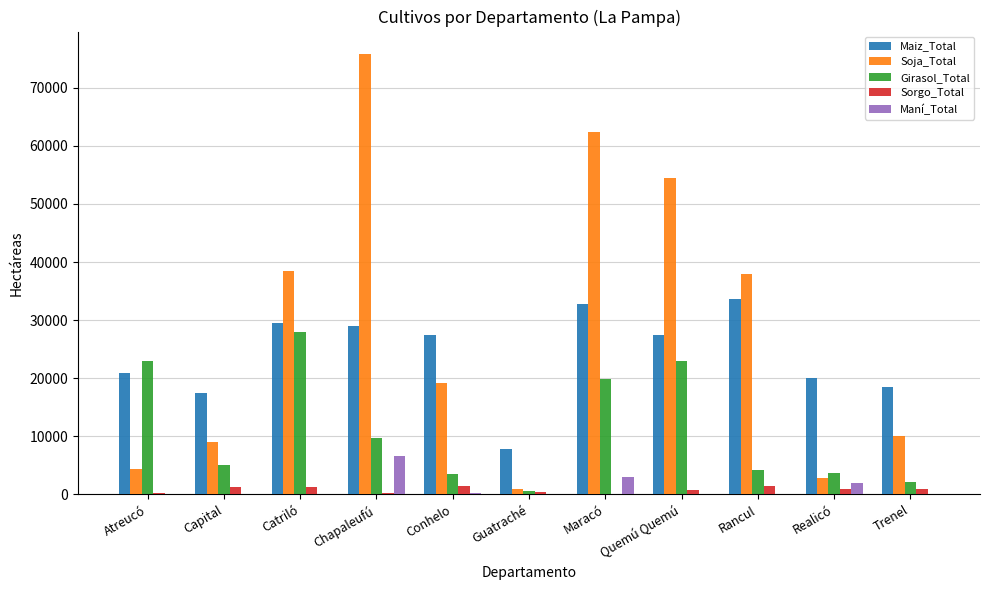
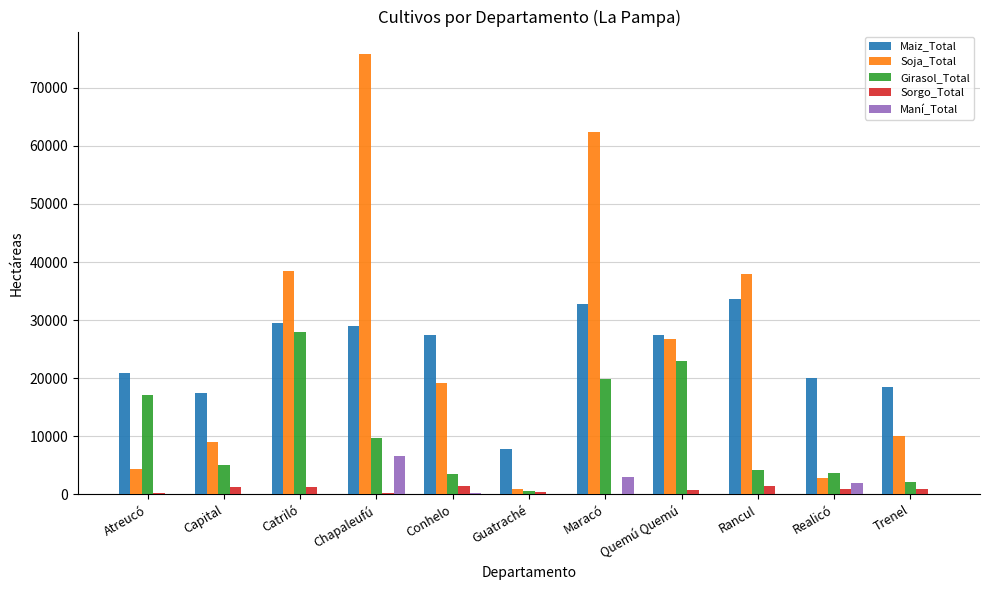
  {
    "Maiz_Total": {
      "Atreucó": 21000,
      "Capital": 17000,
      "Catriló": 30000,
      "Chapaleufú": 29000,
      "Conhelo": 27000,
      "Guatraché": 8000,
      "Maracó": 33000,
      "Quemú Quemú": 27000,
      "Rancul": 34000,
      "Realicó": 20000,
      "Trenel": 19000
    },
    "Soja_Total": {
      "Atreucó": 4000,
      "Capital": 9000,
      "Catriló": 38000,
      "Chapaleufú": 76000,
      "Conhelo": 19000,
      "Guatraché": 1000,
      "Maracó": 62000,
-     "Quemú Quemú": 55000,
+     "Quemú Quemú": 27000,
      "Rancul": 38000,
      "Realicó": 3000,
      "Trenel": 10000
    },
    "Girasol_Total": {
-     "Atreucó": 23000,
+     "Atreucó": 17000,
      "Capital": 5000,
      "Catriló": 28000,
      "Chapaleufú": 10000,
      "Conhelo": 4000,
      "Guatraché": 1000,
      "Maracó": 20000,
      "Quemú Quemú": 23000,
      "Rancul": 4000,
      "Realicó": 4000,
      "Trenel": 2000
    },
    "Sorgo_Total": {
      "Capital": 1000,
      "Catriló": 1000,
      "Conhelo": 2000,
      "Quemú Quemú": 1000,
      "Rancul": 1000,
      "Realicó": 1000,
      "Trenel": 1000
    },
    "Maní_Total": {
      "Atreucó": 0,
      "Catriló": 0,
      "Chapaleufú": 7000,
      "Guatraché": 0,
      "Maracó": 3000,
      "Quemú Quemú": 0,
      "Realicó": 2000,
      "Trenel": 0
    }
  }
